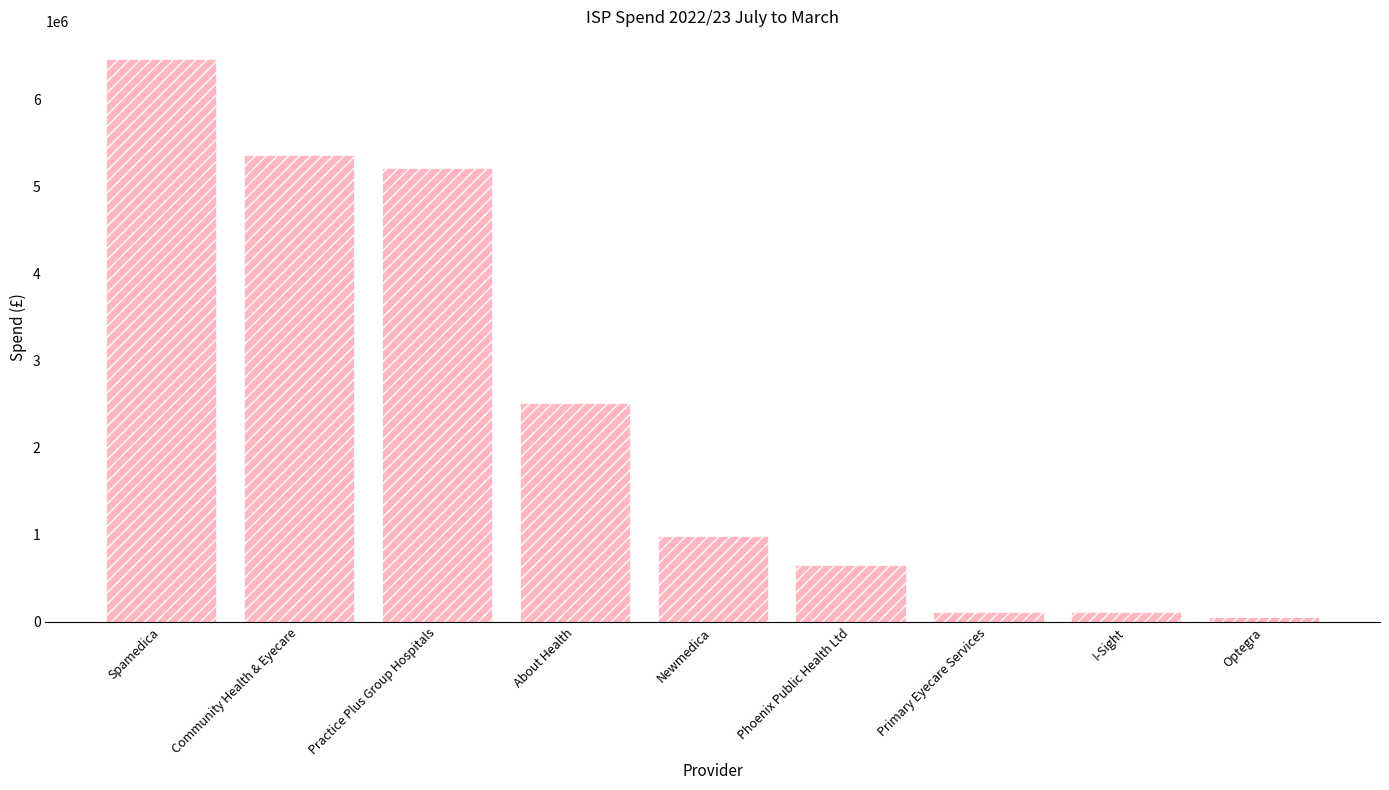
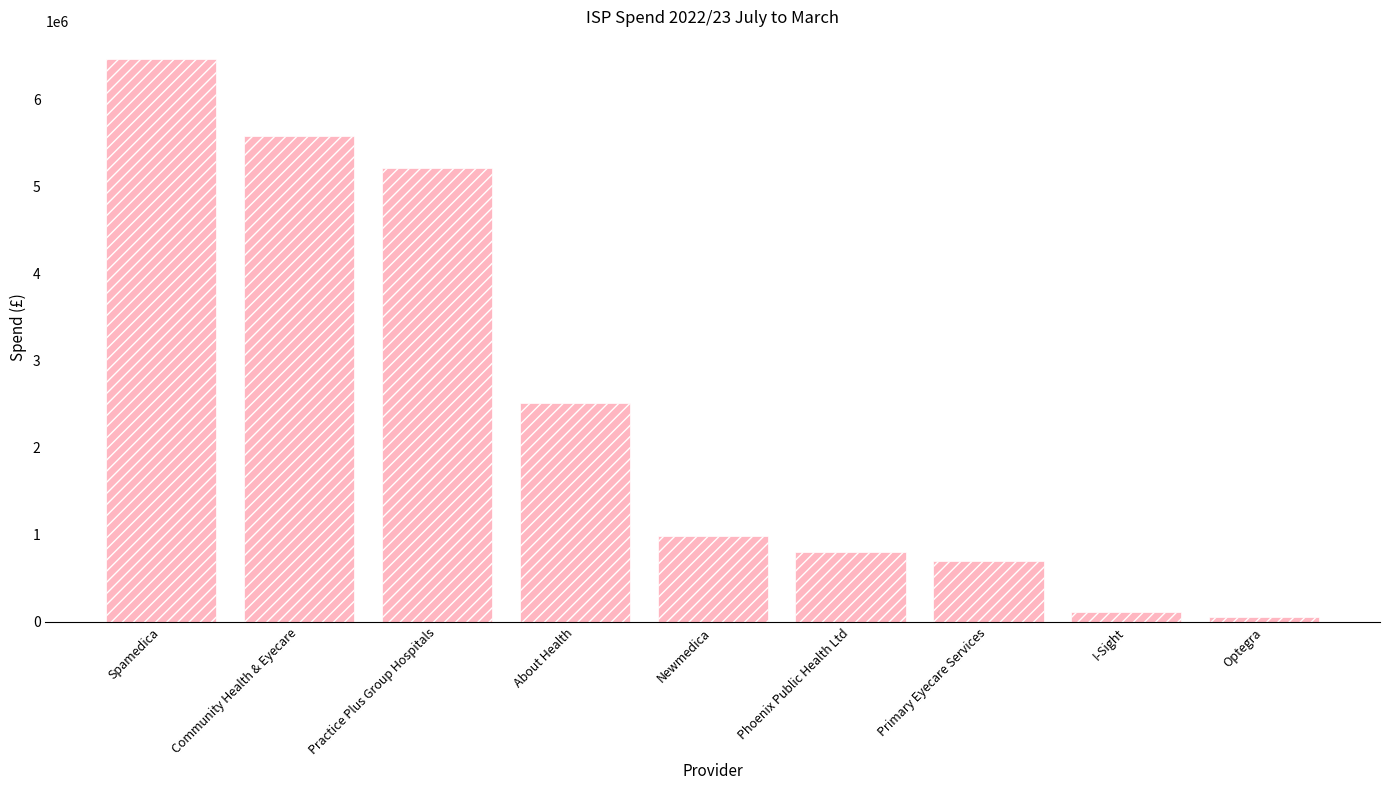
  {
    "Spamedica": 6500000,
-   "Community Health & Eyecare": 5400000,
+   "Community Health & Eyecare": 5600000,
    "Practice Plus Group Hospitals": 5200000,
    "About Health": 2500000,
    "Newmedica": 1000000,
-   "Phoenix Public Health Ltd": 700000,
-   "Primary Eyecare Services": 100000,
+   "Phoenix Public Health Ltd": 800000,
+   "Primary Eyecare Services": 700000,
    "I-Sight": 100000,
    "Optegra": 100000
  }
